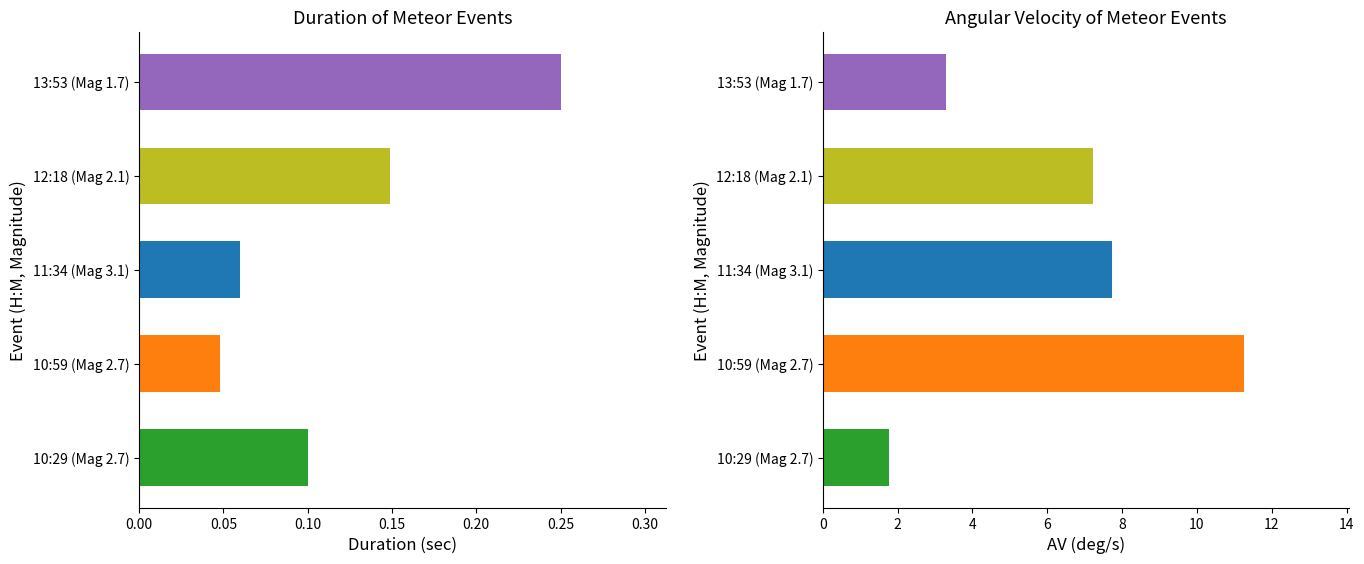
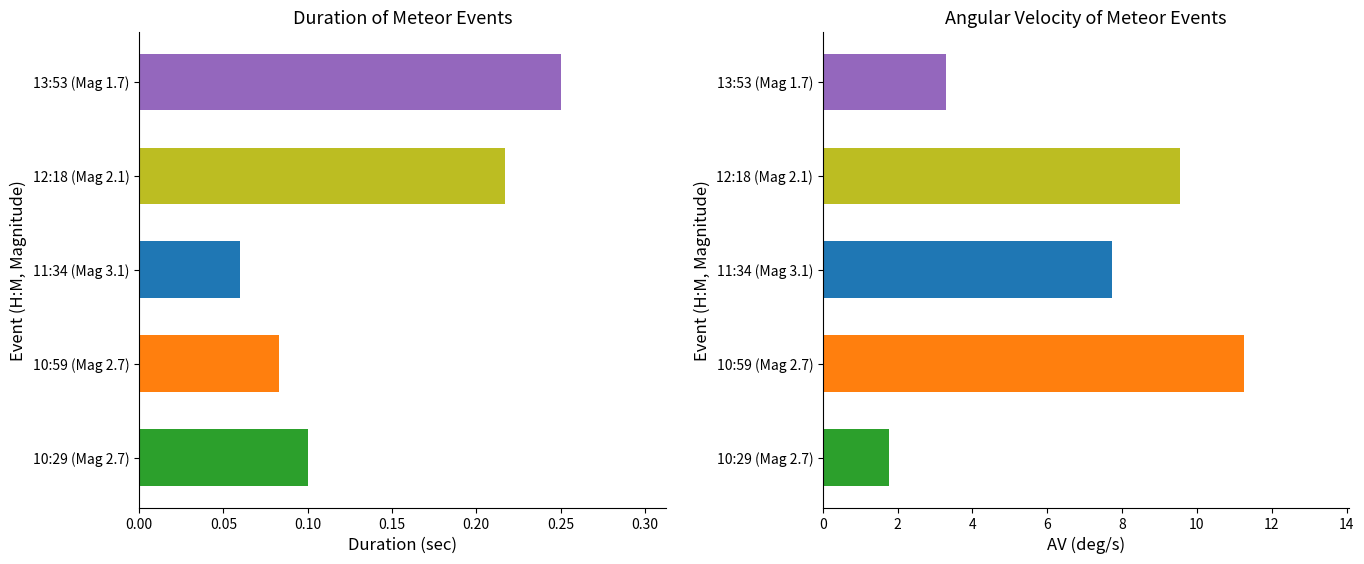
  {
    "Duration of Meteor Events": {
      "13:53 (Mag 1.7)": 0.250,
-     "12:18 (Mag 2.1)": 0.149,
+     "12:18 (Mag 2.1)": 0.217,
      "11:34 (Mag 3.1)": 0.060,
-     "10:59 (Mag 2.7)": 0.048,
+     "10:59 (Mag 2.7)": 0.083,
      "10:29 (Mag 2.7)": 0.100
    },
    "Angular Velocity of Meteor Events": {
      "13:53 (Mag 1.7)": 3.3,
-     "12:18 (Mag 2.1)": 7.2,
+     "12:18 (Mag 2.1)": 9.6,
      "11:34 (Mag 3.1)": 7.7,
      "10:59 (Mag 2.7)": 11.3,
      "10:29 (Mag 2.7)": 1.8
    }
  }
